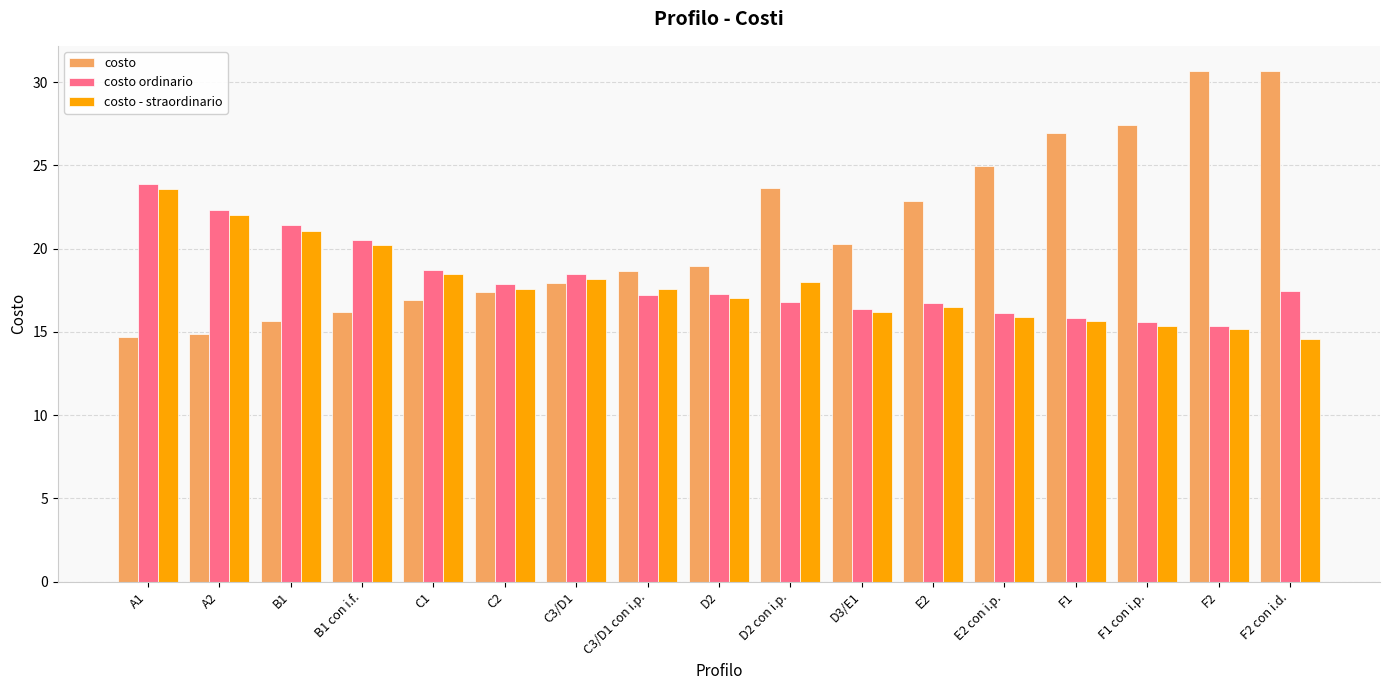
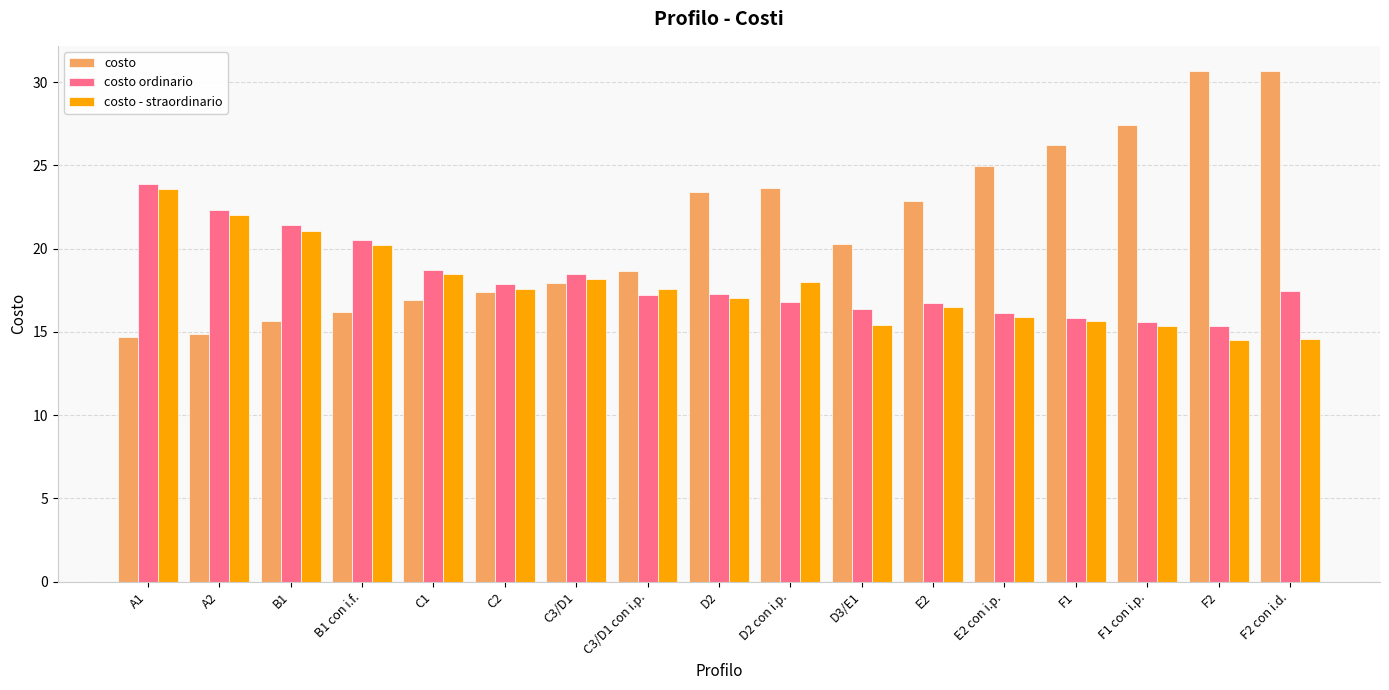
  {
    "costo": {
      "A1": 14.7,
      "A2": 14.9,
      "B1": 15.7,
      "B1 con i.f.": 16.2,
      "C1": 16.9,
      "C2": 17.4,
      "C3/D1": 17.9,
      "C3/D1 con i.p.": 18.7,
-     "D2": 19.0,
+     "D2": 23.4,
      "D2 con i.p.": 23.6,
      "D3/E1": 20.3,
      "E2": 22.9,
      "E2 con i.p.": 25.0,
-     "F1": 27.0,
+     "F1": 26.2,
      "F1 con i.p.": 27.5,
      "F2": 30.7,
      "F2 con i.d.": 30.7
    },
    "costo ordinario": {
      "A1": 23.9,
      "A2": 22.4,
      "B1": 21.4,
      "B1 con i.f.": 20.5,
      "C1": 18.7,
      "C2": 17.9,
      "C3/D1": 18.5,
      "C3/D1 con i.p.": 17.2,
      "D2": 17.3,
      "D2 con i.p.": 16.8,
      "D3/E1": 16.4,
      "E2": 16.8,
      "E2 con i.p.": 16.1,
      "F1": 15.9,
      "F1 con i.p.": 15.6,
      "F2": 15.4,
      "F2 con i.d.": 17.5
    },
    "costo - straordinario": {
      "A1": 23.6,
      "A2": 22.0,
      "B1": 21.1,
      "B1 con i.f.": 20.2,
      "C1": 18.5,
      "C2": 17.6,
      "C3/D1": 18.2,
      "C3/D1 con i.p.": 17.6,
      "D2": 17.0,
      "D2 con i.p.": 18.0,
-     "D3/E1": 16.2,
+     "D3/E1": 15.4,
      "E2": 16.5,
      "E2 con i.p.": 15.9,
      "F1": 15.6,
      "F1 con i.p.": 15.4,
-     "F2": 15.2,
+     "F2": 14.5,
      "F2 con i.d.": 14.6
    }
  }
